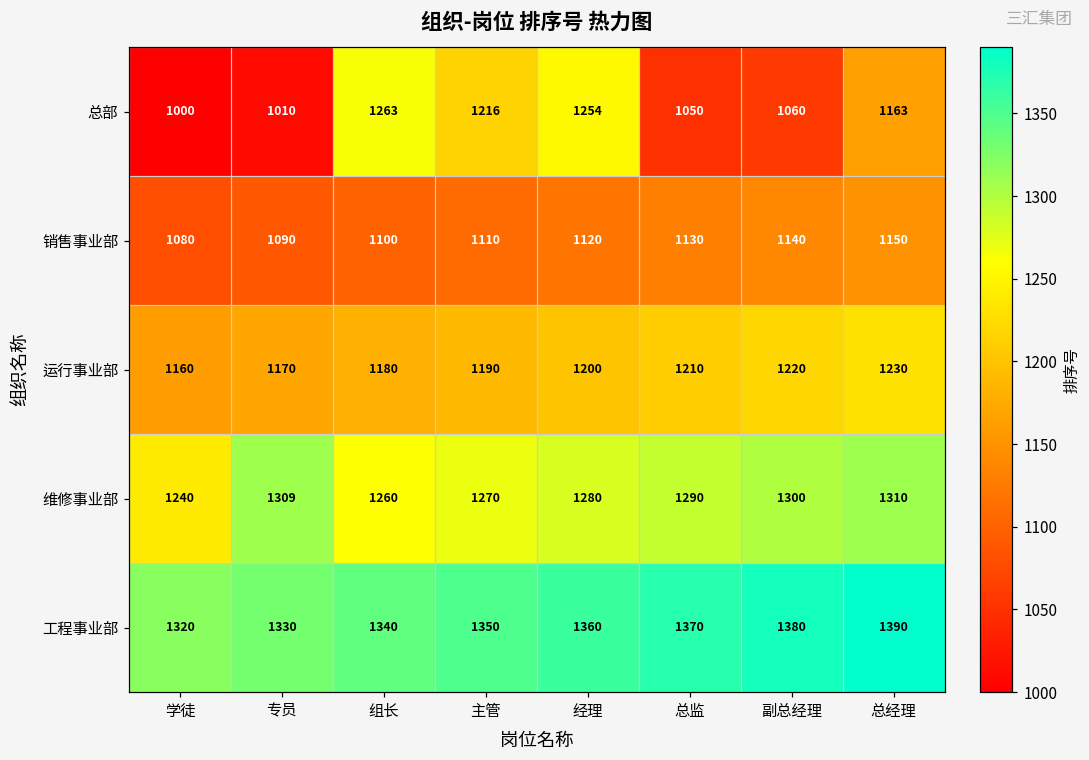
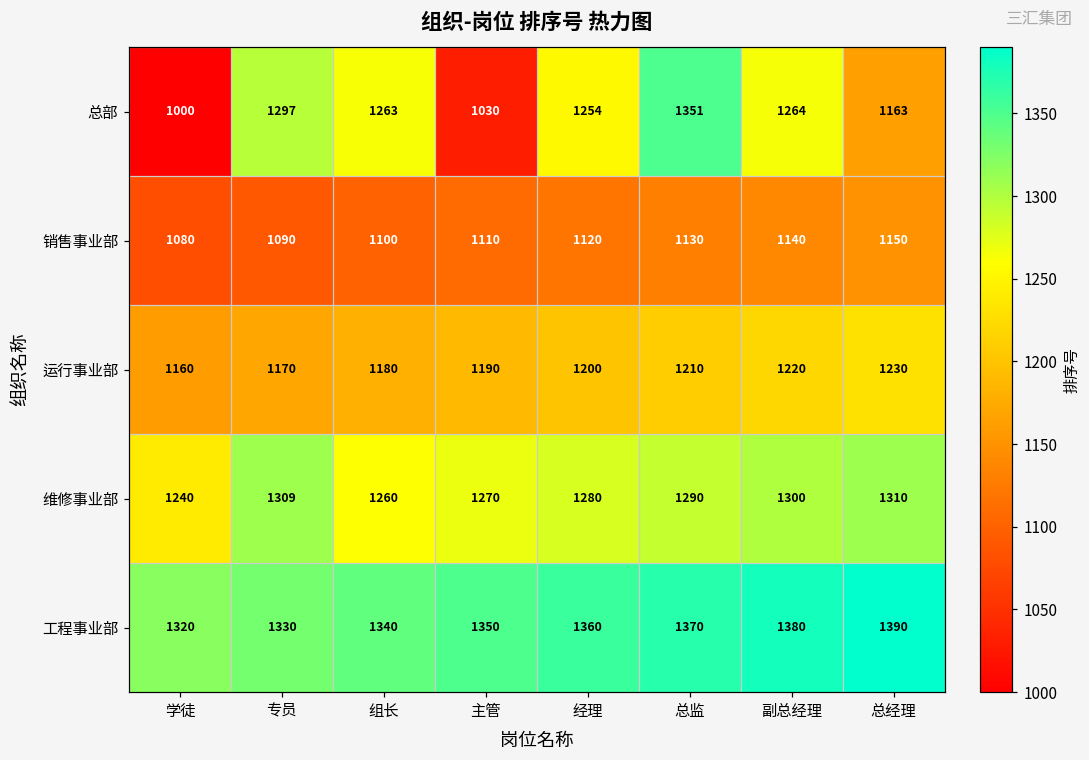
  {
    "总部": {
      "学徒": 1000,
-     "专员": 1010,
+     "专员": 1297,
      "组长": 1263,
-     "主管": 1216,
+     "主管": 1030,
      "经理": 1254,
-     "总监": 1050,
-     "副总经理": 1060,
+     "总监": 1351,
+     "副总经理": 1264,
      "总经理": 1163
    },
    "销售事业部": {
      "学徒": 1080,
      "专员": 1090,
      "组长": 1100,
      "主管": 1110,
      "经理": 1120,
      "总监": 1130,
      "副总经理": 1140,
      "总经理": 1150
    },
    "运行事业部": {
      "学徒": 1160,
      "专员": 1170,
      "组长": 1180,
      "主管": 1190,
      "经理": 1200,
      "总监": 1210,
      "副总经理": 1220,
      "总经理": 1230
    },
    "维修事业部": {
      "学徒": 1240,
      "专员": 1309,
      "组长": 1260,
      "主管": 1270,
      "经理": 1280,
      "总监": 1290,
      "副总经理": 1300,
      "总经理": 1310
    },
    "工程事业部": {
      "学徒": 1320,
      "专员": 1330,
      "组长": 1340,
      "主管": 1350,
      "经理": 1360,
      "总监": 1370,
      "副总经理": 1380,
      "总经理": 1390
    }
  }
